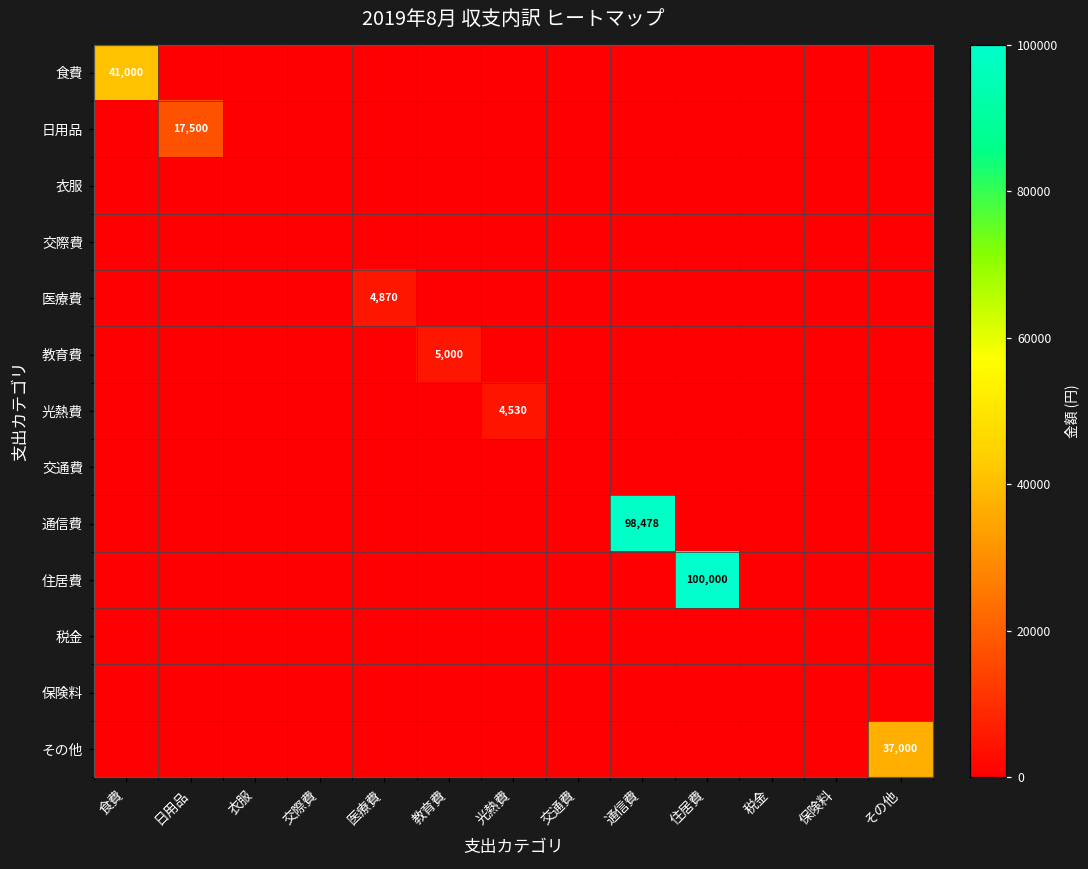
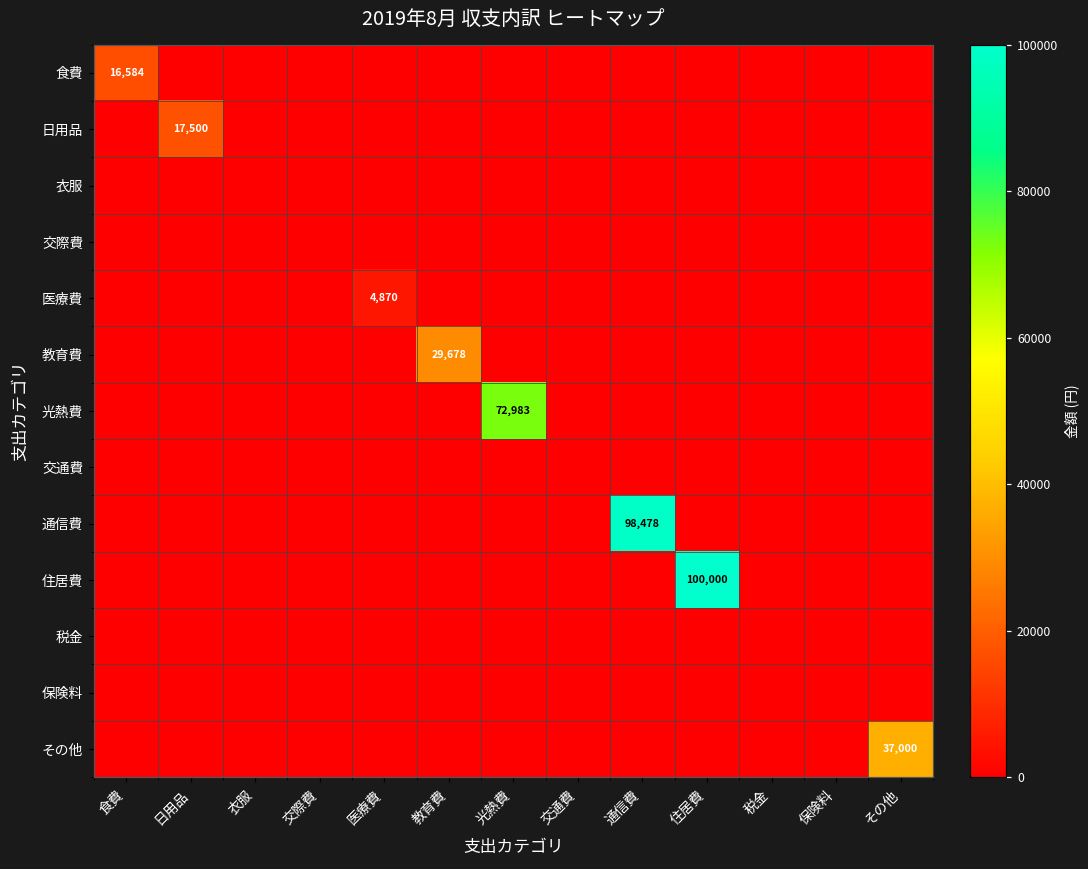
  {
    "食費": {
-     "食費": "41,000"
+     "食費": "16,584"
    },
    "日用品": {
      "日用品": "17,500"
    },
    "医療費": {
      "医療費": "4,870"
    },
    "教育費": {
-     "教育費": "5,000"
+     "教育費": "29,678"
    },
    "光熱費": {
-     "光熱費": "4,530"
+     "光熱費": "72,983"
    },
    "通信費": {
      "通信費": "98,478"
    },
    "住居費": {
      "住居費": "100,000"
    },
    "その他": {
      "その他": "37,000"
    }
  }
